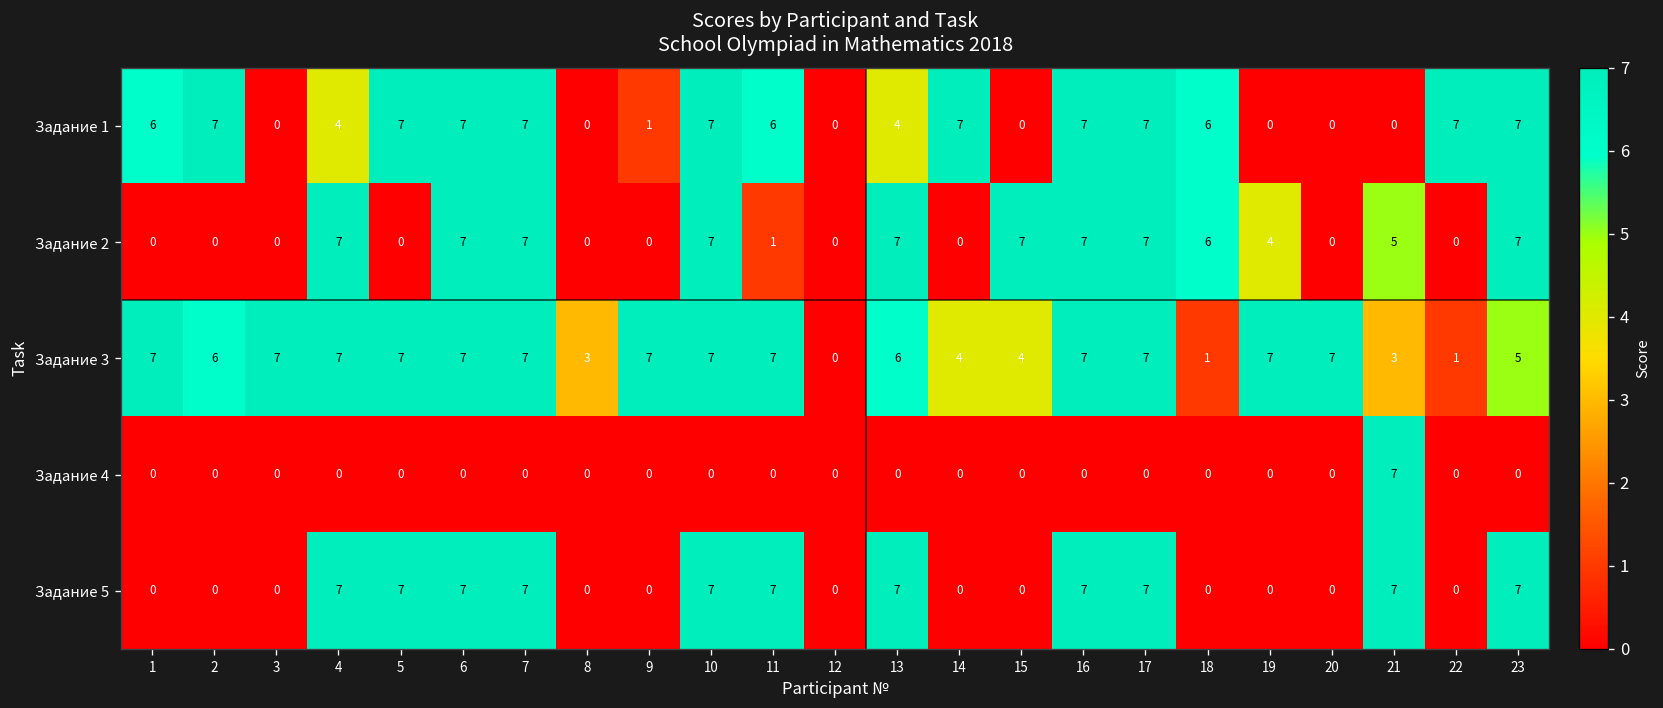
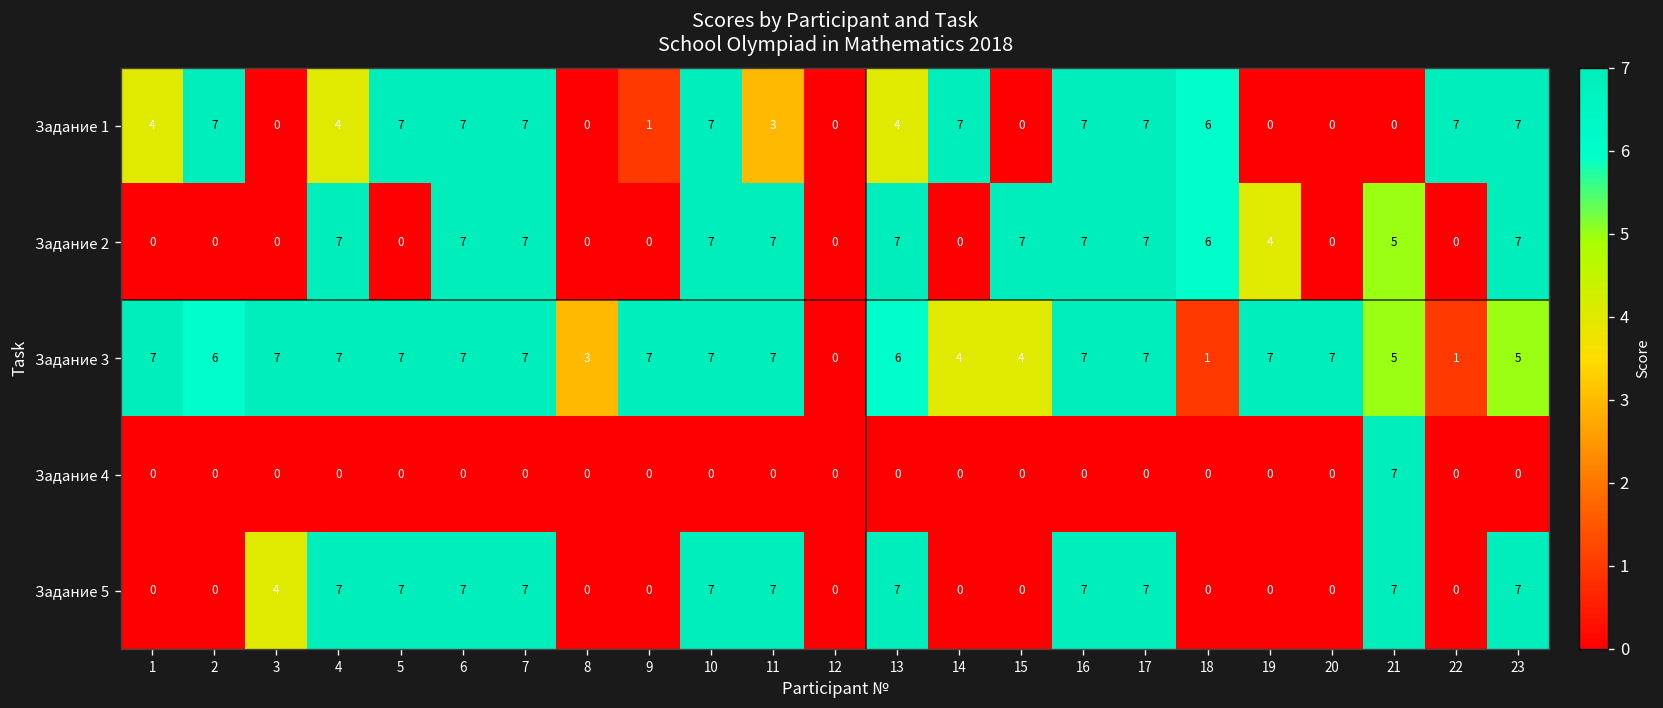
  {
    "Задание 1": {
-     "1": 6,
+     "1": 4,
      "2": 7,
      "3": 0,
      "4": 4,
      "5": 7,
      "6": 7,
      "7": 7,
      "8": 0,
      "9": 1,
      "10": 7,
-     "11": 6,
+     "11": 3,
      "12": 0,
      "13": 4,
      "14": 7,
      "15": 0,
      "16": 7,
      "17": 7,
      "18": 6,
      "19": 0,
      "20": 0,
      "21": 0,
      "22": 7,
      "23": 7
    },
    "Задание 2": {
      "1": 0,
      "2": 0,
      "3": 0,
      "4": 7,
      "5": 0,
      "6": 7,
      "7": 7,
      "8": 0,
      "9": 0,
      "10": 7,
-     "11": 1,
+     "11": 7,
      "12": 0,
      "13": 7,
      "14": 0,
      "15": 7,
      "16": 7,
      "17": 7,
      "18": 6,
      "19": 4,
      "20": 0,
      "21": 5,
      "22": 0,
      "23": 7
    },
    "Задание 3": {
      "1": 7,
      "2": 6,
      "3": 7,
      "4": 7,
      "5": 7,
      "6": 7,
      "7": 7,
      "8": 3,
      "9": 7,
      "10": 7,
      "11": 7,
      "12": 0,
      "13": 6,
      "14": 4,
      "15": 4,
      "16": 7,
      "17": 7,
      "18": 1,
      "19": 7,
      "20": 7,
-     "21": 3,
+     "21": 5,
      "22": 1,
      "23": 5
    },
    "Задание 4": {
      "1": 0,
      "2": 0,
      "3": 0,
      "4": 0,
      "5": 0,
      "6": 0,
      "7": 0,
      "8": 0,
      "9": 0,
      "10": 0,
      "11": 0,
      "12": 0,
      "13": 0,
      "14": 0,
      "15": 0,
      "16": 0,
      "17": 0,
      "18": 0,
      "19": 0,
      "20": 0,
      "21": 7,
      "22": 0,
      "23": 0
    },
    "Задание 5": {
      "1": 0,
      "2": 0,
-     "3": 0,
+     "3": 4,
      "4": 7,
      "5": 7,
      "6": 7,
      "7": 7,
      "8": 0,
      "9": 0,
      "10": 7,
      "11": 7,
      "12": 0,
      "13": 7,
      "14": 0,
      "15": 0,
      "16": 7,
      "17": 7,
      "18": 0,
      "19": 0,
      "20": 0,
      "21": 7,
      "22": 0,
      "23": 7
    }
  }
